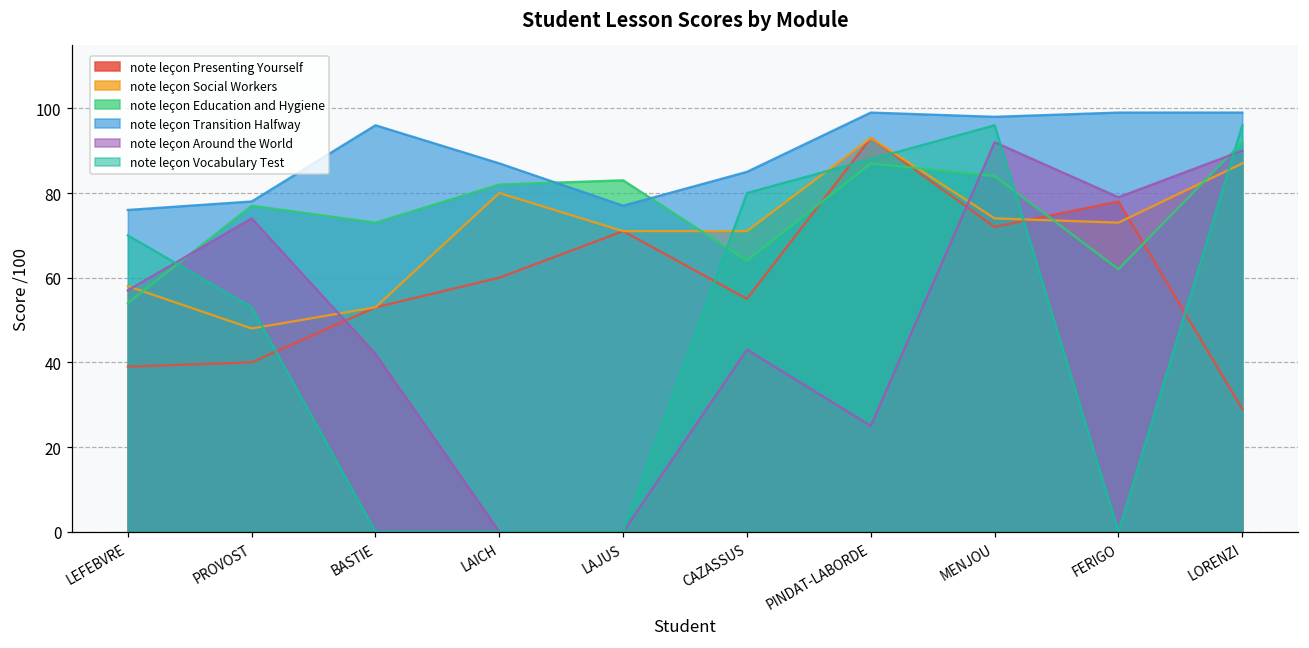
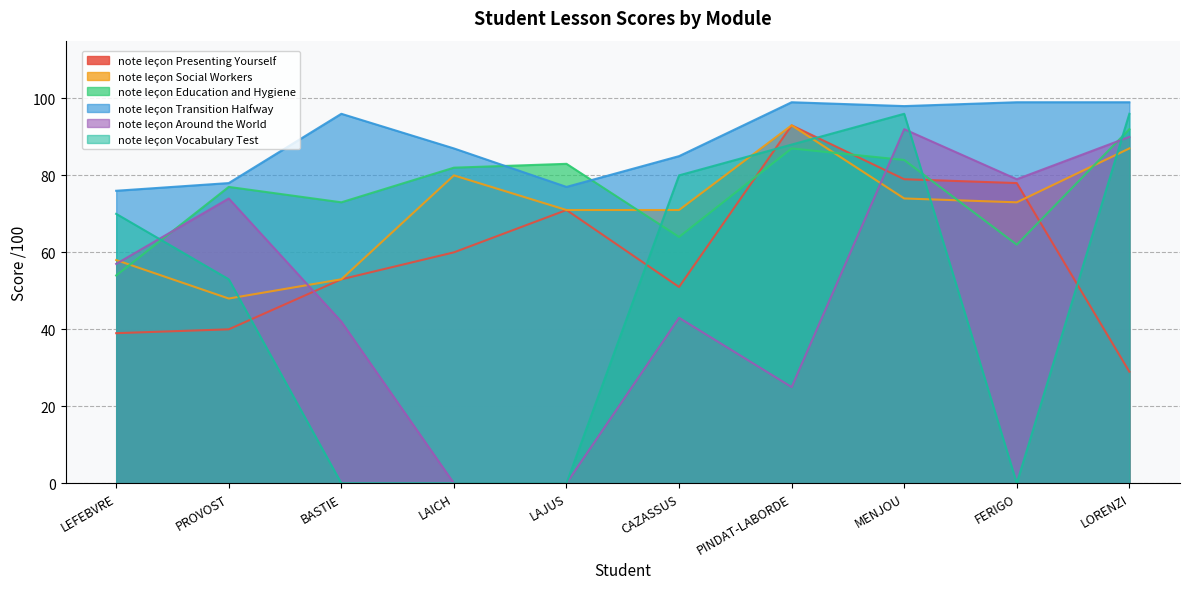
  {
    "note leçon Presenting Yourself": {
      "LEFEBVRE": 39,
      "PROVOST": 40,
      "LAICH": 60,
-     "CAZASSUS": 55,
-     "MENJOU": 72,
+     "CAZASSUS": 51,
+     "MENJOU": 79,
      "FERIGO": 78,
      "LORENZI": 29
    },
    "note leçon Social Workers": {
      "LEFEBVRE": 58,
      "PROVOST": 48,
      "LAICH": 80,
      "CAZASSUS": 71,
      "MENJOU": 74,
      "FERIGO": 73,
      "LORENZI": 87
    },
    "note leçon Transition Halfway": {
      "LEFEBVRE": 76,
      "PROVOST": 78,
      "BASTIE": 96,
      "LAICH": 87,
      "LAJUS": 77,
      "CAZASSUS": 85,
      "PINDAT-LABORDE": 99,
      "MENJOU": 98,
      "FERIGO": 99,
      "LORENZI": 99
    },
    "note leçon Around the World": {
      "LEFEBVRE": 57,
      "PROVOST": 74,
      "BASTIE": 42,
      "CAZASSUS": 43,
      "PINDAT-LABORDE": 25,
      "MENJOU": 92,
      "FERIGO": 79,
      "LORENZI": 90
    }
  }
